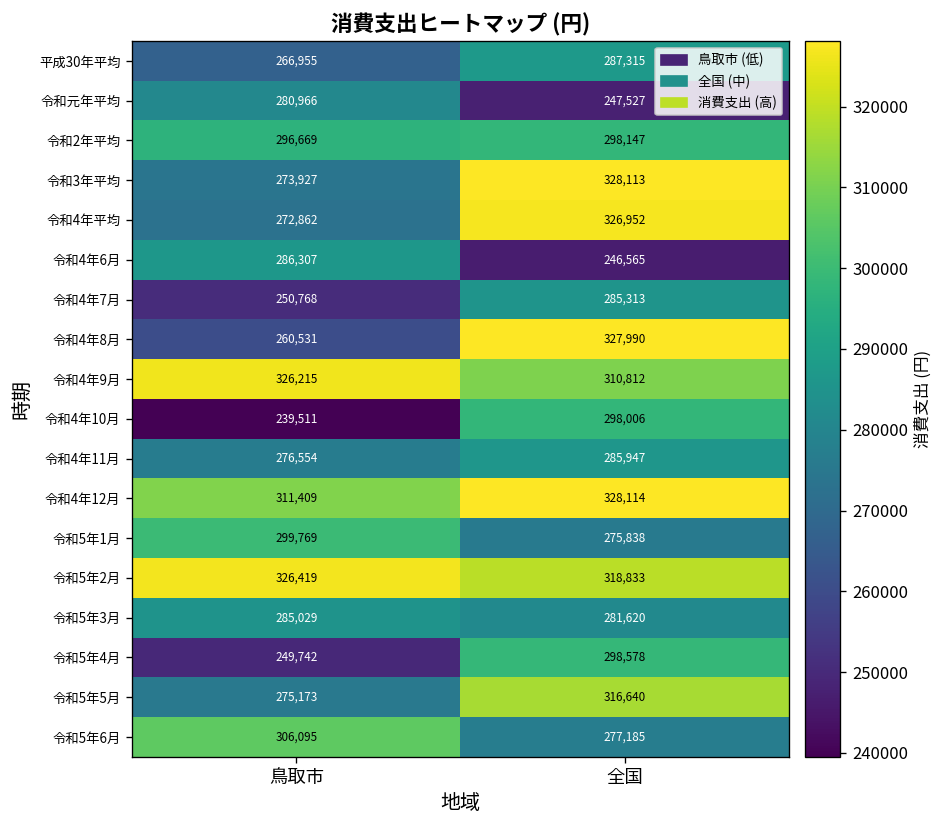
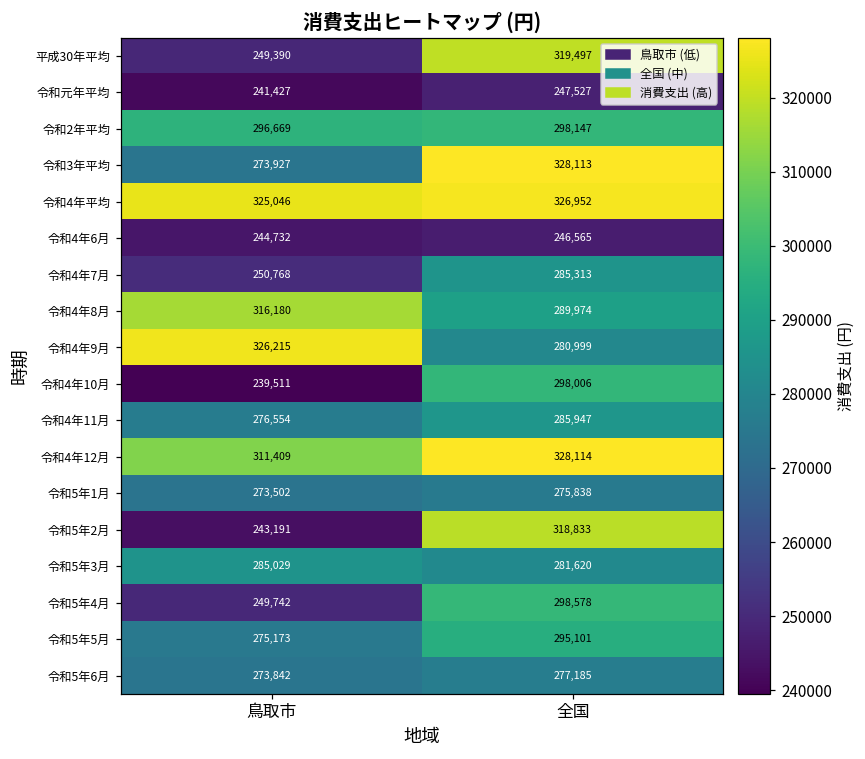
  {
    "平成30年平均": {
-     "鳥取市": "266,955",
-     "全国": "287,315"
+     "鳥取市": "249,390",
+     "全国": "319,497"
    },
    "令和元年平均": {
-     "鳥取市": "280,966",
+     "鳥取市": "241,427",
      "全国": "247,527"
    },
    "令和2年平均": {
      "鳥取市": "296,669",
      "全国": "298,147"
    },
    "令和3年平均": {
      "鳥取市": "273,927",
      "全国": "328,113"
    },
    "令和4年平均": {
-     "鳥取市": "272,862",
+     "鳥取市": "325,046",
      "全国": "326,952"
    },
    "令和4年6月": {
-     "鳥取市": "286,307",
+     "鳥取市": "244,732",
      "全国": "246,565"
    },
    "令和4年7月": {
      "鳥取市": "250,768",
      "全国": "285,313"
    },
    "令和4年8月": {
-     "鳥取市": "260,531",
-     "全国": "327,990"
+     "鳥取市": "316,180",
+     "全国": "289,974"
    },
    "令和4年9月": {
      "鳥取市": "326,215",
-     "全国": "310,812"
+     "全国": "280,999"
    },
    "令和4年10月": {
      "鳥取市": "239,511",
      "全国": "298,006"
    },
    "令和4年11月": {
      "鳥取市": "276,554",
      "全国": "285,947"
    },
    "令和4年12月": {
      "鳥取市": "311,409",
      "全国": "328,114"
    },
    "令和5年1月": {
-     "鳥取市": "299,769",
+     "鳥取市": "273,502",
      "全国": "275,838"
    },
    "令和5年2月": {
-     "鳥取市": "326,419",
+     "鳥取市": "243,191",
      "全国": "318,833"
    },
    "令和5年3月": {
      "鳥取市": "285,029",
      "全国": "281,620"
    },
    "令和5年4月": {
      "鳥取市": "249,742",
      "全国": "298,578"
    },
    "令和5年5月": {
      "鳥取市": "275,173",
-     "全国": "316,640"
+     "全国": "295,101"
    },
    "令和5年6月": {
-     "鳥取市": "306,095",
+     "鳥取市": "273,842",
      "全国": "277,185"
    }
  }
